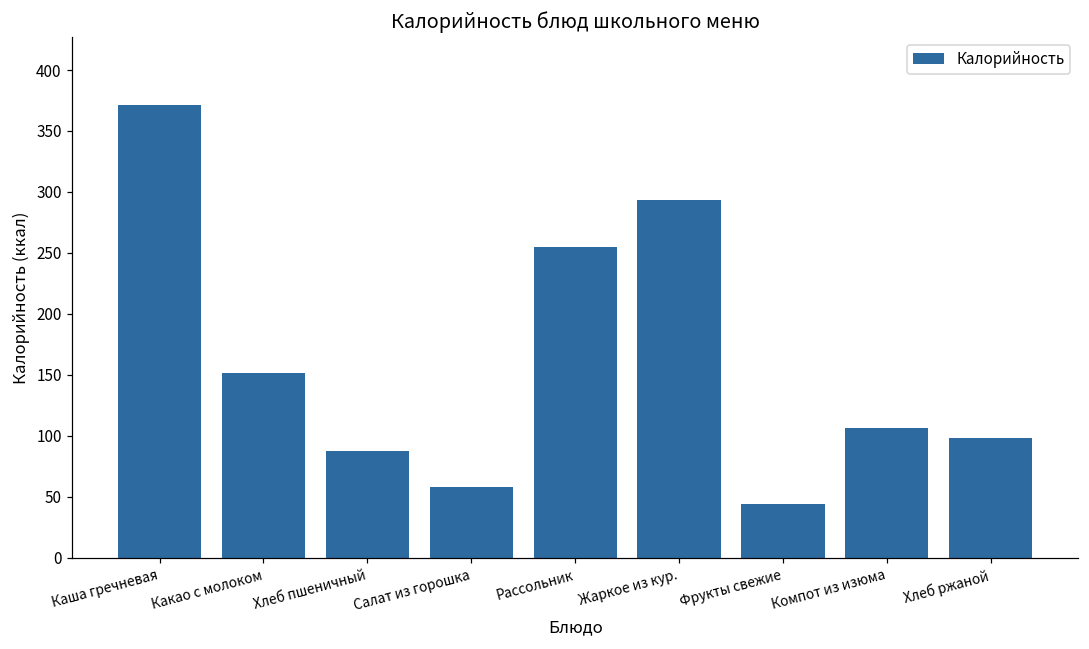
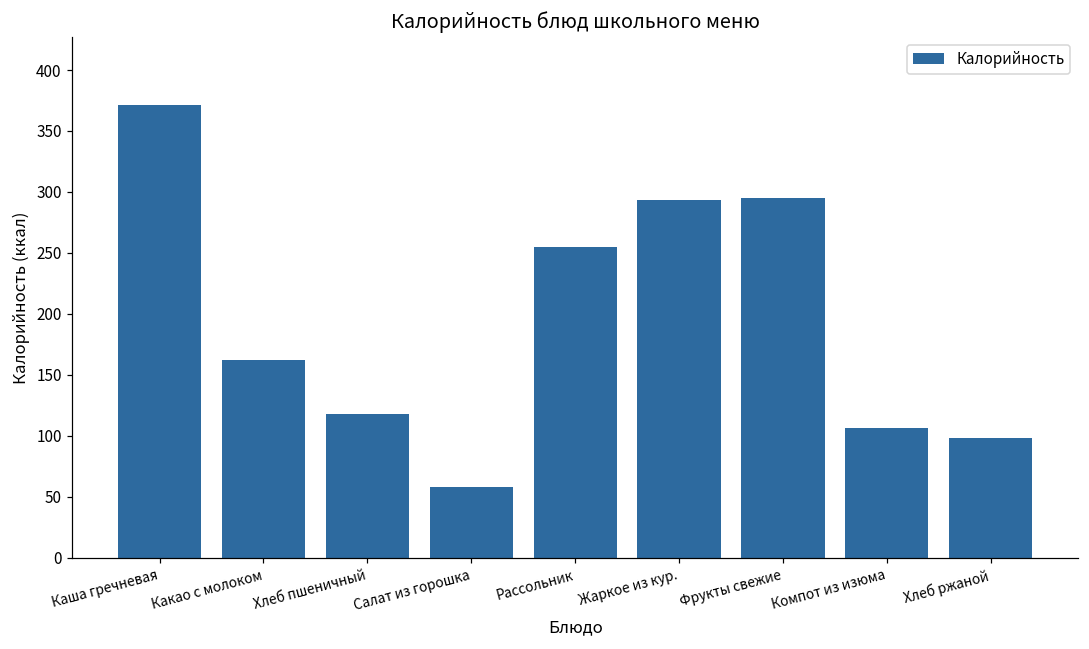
  {
    "Каша гречневая": 371,
-   "Какао с молоком": 151,
-   "Хлеб пшеничный": 88,
+   "Какао с молоком": 162,
+   "Хлеб пшеничный": 118,
    "Салат из горошка": 58,
    "Рассольник": 255,
    "Жаркое из кур.": 293,
-   "Фрукты свежие": 44,
+   "Фрукты свежие": 295,
    "Компот из изюма": 107,
    "Хлеб ржаной": 99
  }
